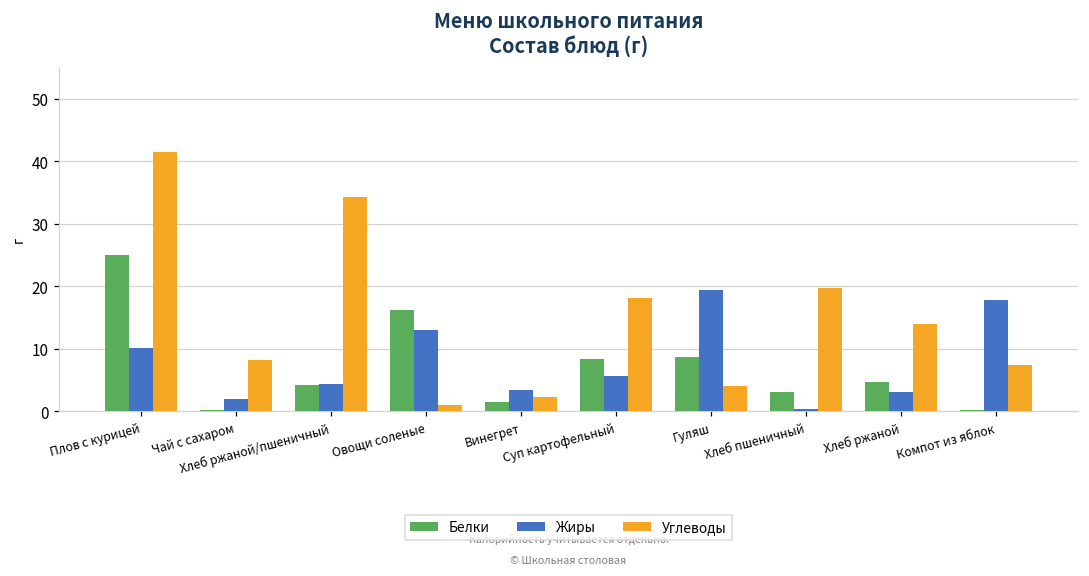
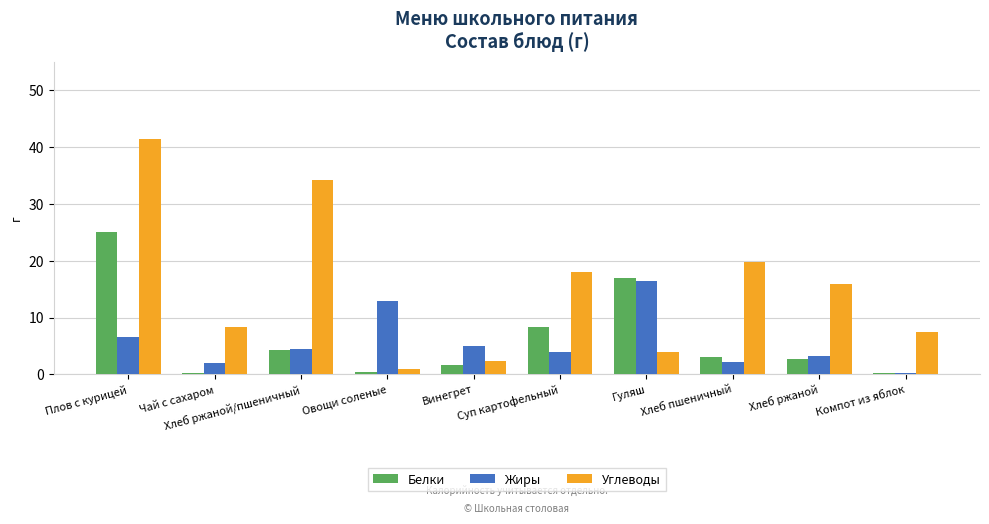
  {
    "Белки": {
      "Плов с курицей": 25,
      "Хлеб ржаной/пшеничный": 4,
-     "Овощи соленые": 16,
+     "Овощи соленые": 0,
      "Винегрет": 2,
      "Суп картофельный": 8,
-     "Гуляш": 9,
+     "Гуляш": 17,
      "Хлеб пшеничный": 3,
-     "Хлеб ржаной": 5
+     "Хлеб ржаной": 3
    },
    "Жиры": {
-     "Плов с курицей": 10,
+     "Плов с курицей": 7,
      "Чай с сахаром": 2,
      "Хлеб ржаной/пшеничный": 4,
      "Овощи соленые": 13,
-     "Винегрет": 3,
-     "Суп картофельный": 6,
-     "Гуляш": 20,
-     "Хлеб пшеничный": 0,
+     "Винегрет": 5,
+     "Суп картофельный": 4,
+     "Гуляш": 16,
+     "Хлеб пшеничный": 2,
      "Хлеб ржаной": 3,
-     "Компот из яблок": 18
+     "Компот из яблок": 0
    },
    "Углеводы": {
      "Плов с курицей": 42,
      "Чай с сахаром": 8,
      "Хлеб ржаной/пшеничный": 34,
      "Овощи соленые": 1,
      "Винегрет": 2,
      "Суп картофельный": 18,
      "Гуляш": 4,
      "Хлеб пшеничный": 20,
-     "Хлеб ржаной": 14,
+     "Хлеб ржаной": 16,
      "Компот из яблок": 7
    }
  }
